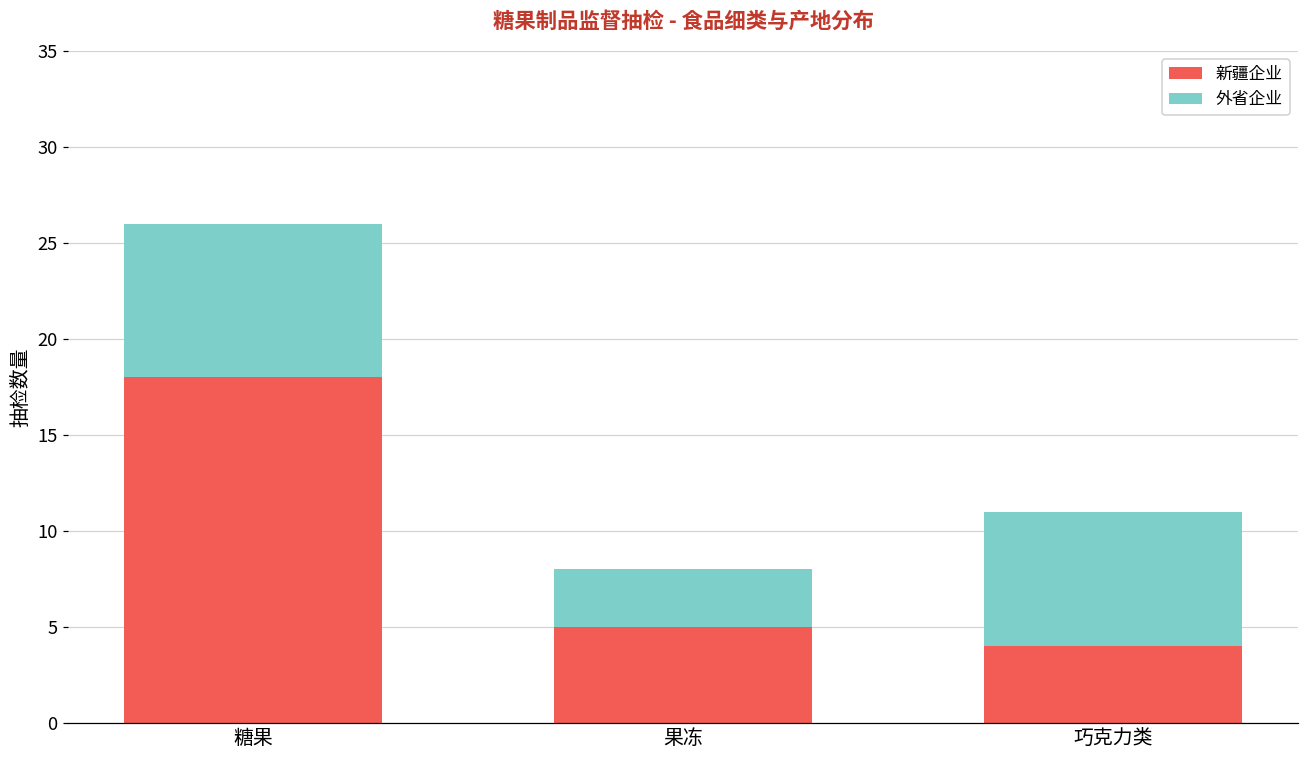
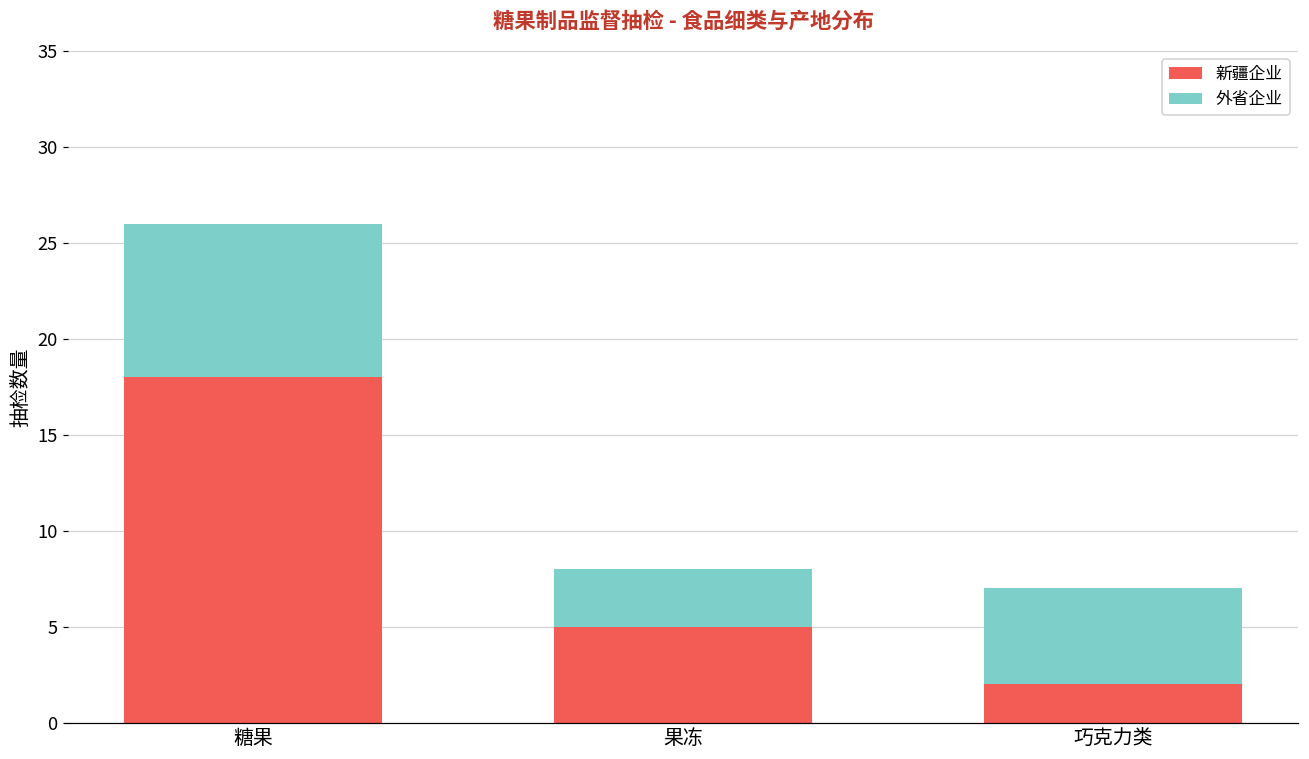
  {
    "新疆企业": {
      "糖果": 18,
      "果冻": 5,
-     "巧克力类": 4
+     "巧克力类": 2
    },
    "外省企业": {
      "糖果": 8,
      "果冻": 3,
-     "巧克力类": 7
+     "巧克力类": 5
    }
  }
